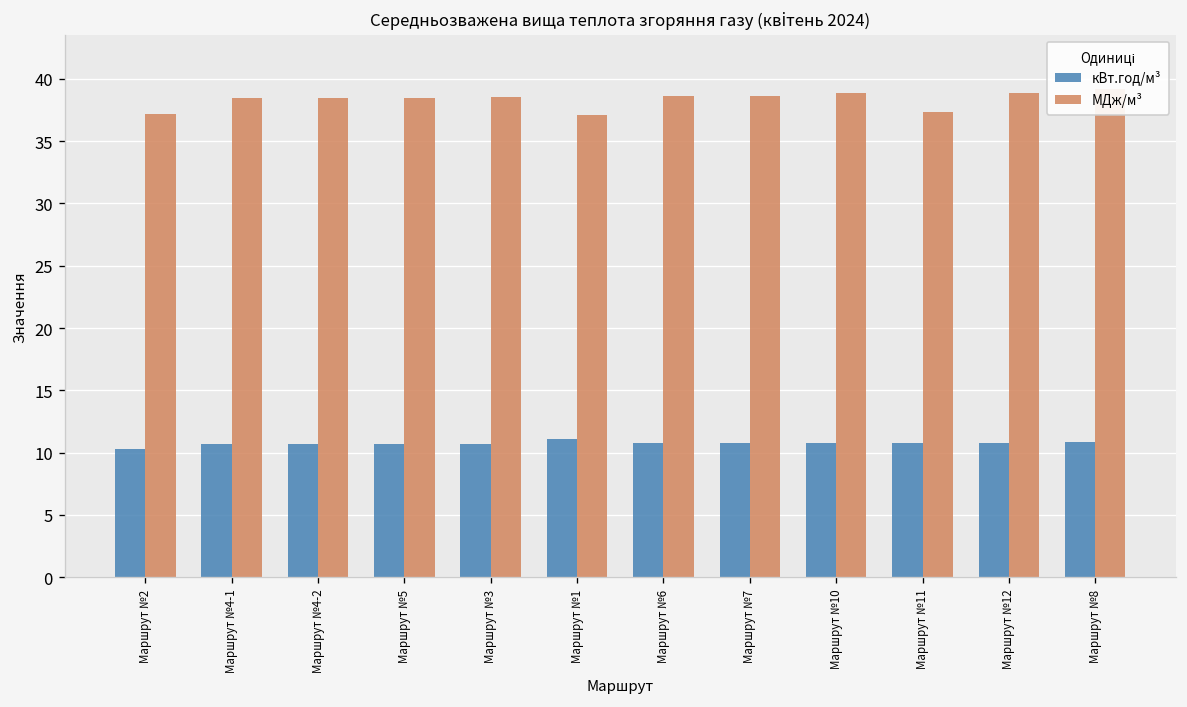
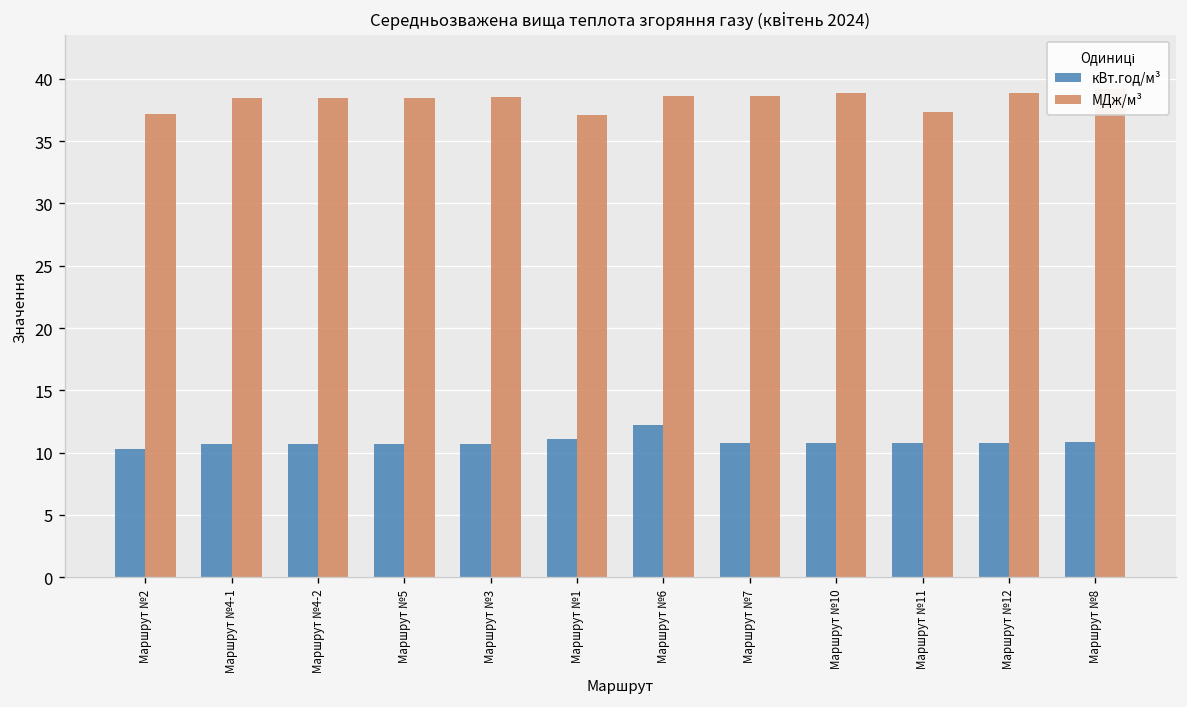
  {
    "кВт.год/м³": {
      "Маршрут №2": 10.3,
      "Маршрут №4-1": 10.7,
      "Маршрут №4-2": 10.7,
      "Маршрут №5": 10.7,
      "Маршрут №3": 10.7,
      "Маршрут №1": 11.1,
-     "Маршрут №6": 10.7,
+     "Маршрут №6": 12.2,
      "Маршрут №7": 10.7,
      "Маршрут №10": 10.8,
      "Маршрут №11": 10.8,
      "Маршрут №12": 10.8,
      "Маршрут №8": 10.9
    },
    "МДж/м³": {
      "Маршрут №2": 37.2,
      "Маршрут №4-1": 38.5,
      "Маршрут №4-2": 38.5,
      "Маршрут №5": 38.5,
      "Маршрут №3": 38.5,
      "Маршрут №1": 37.1,
      "Маршрут №6": 38.7,
      "Маршрут №7": 38.7,
      "Маршрут №10": 38.9,
      "Маршрут №11": 37.3,
      "Маршрут №12": 38.9
    }
  }
